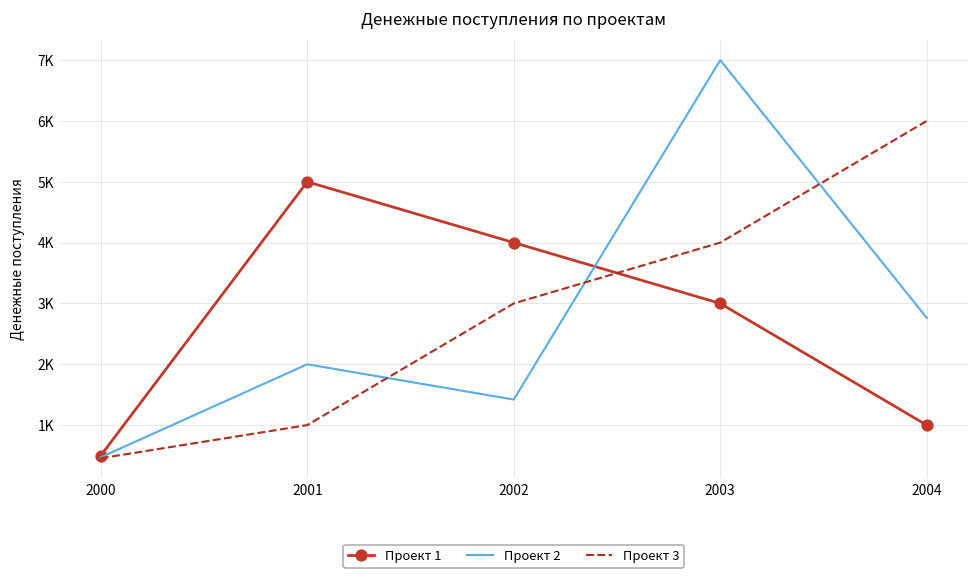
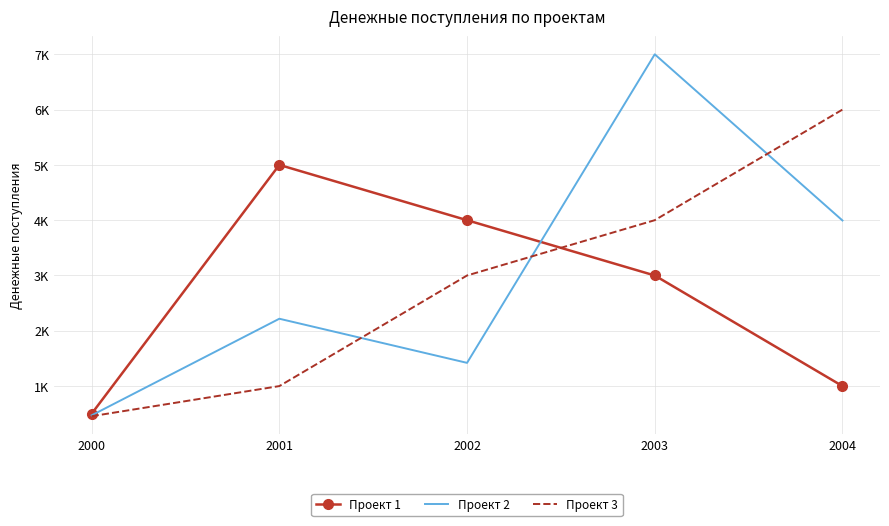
  {
    "Проект 2": {
-     "2001": 2000,
+     "2001": 2200,
      "2002": 1400,
      "2003": 7000,
-     "2004": 2800
+     "2004": 4000
    }
  }
